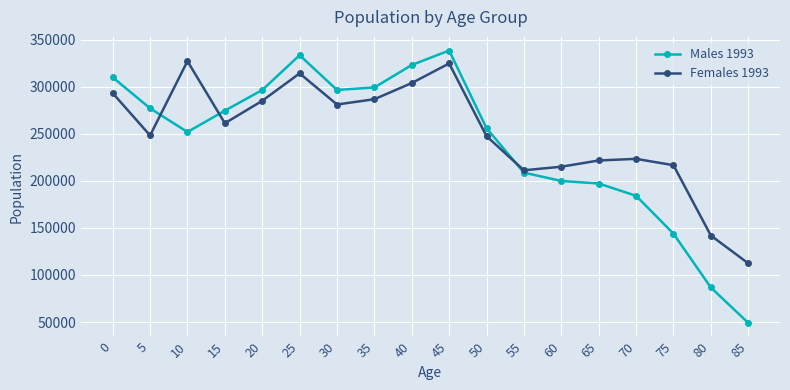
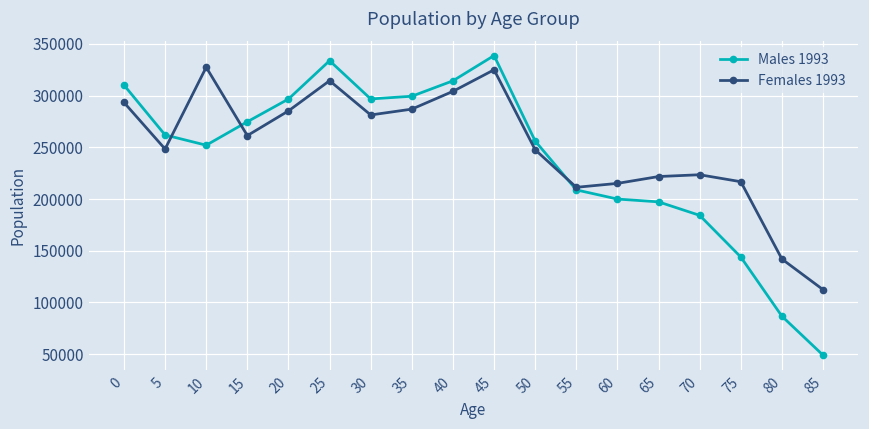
  {
    "Males 1993": {
      "0": 310000,
-     "5": 280000,
+     "5": 260000,
      "10": 250000,
      "15": 270000,
      "20": 300000,
      "25": 330000,
      "30": 300000,
      "35": 300000,
-     "40": 320000,
+     "40": 310000,
      "45": 340000,
      "50": 260000,
      "60": 200000,
      "65": 200000,
      "70": 180000,
      "75": 140000,
      "80": 90000,
      "85": 50000
    },
    "Females 1993": {
      "0": 290000,
      "5": 250000,
      "10": 330000,
      "15": 260000,
      "20": 290000,
      "25": 310000,
      "30": 280000,
      "35": 290000,
      "40": 300000,
      "45": 320000,
      "50": 250000,
      "60": 220000,
      "65": 220000,
      "70": 220000,
      "75": 220000,
      "80": 140000,
      "85": 110000
    }
  }
